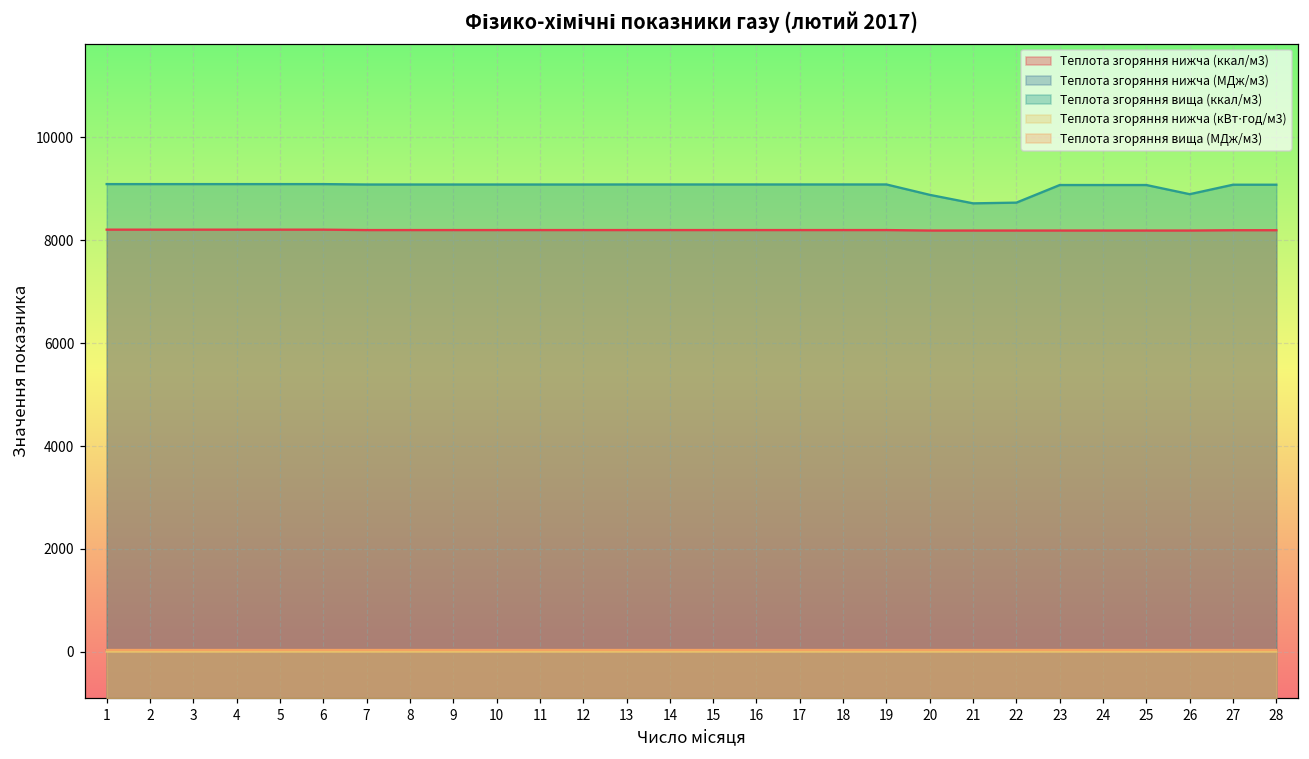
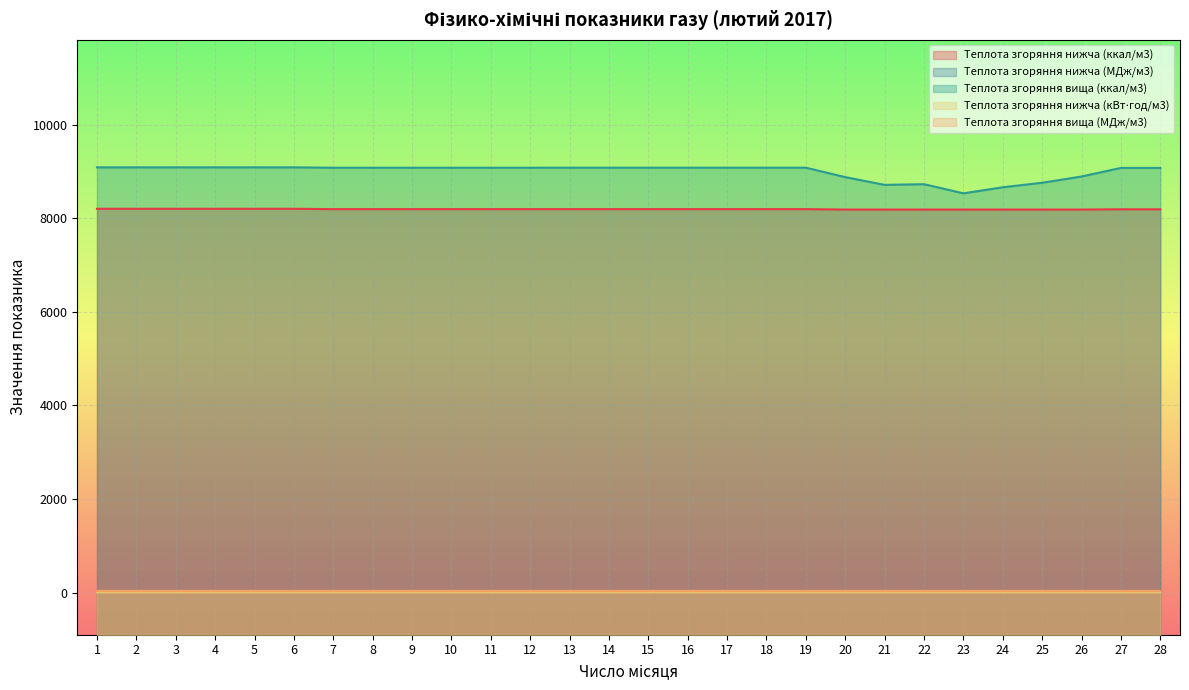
  {
    "Теплота згоряння вища (ккал/м3)": {
      "1": 9100,
      "2": 9100,
      "3": 9100,
      "4": 9100,
      "5": 9100,
      "6": 9100,
      "7": 9100,
      "8": 9100,
      "9": 9100,
      "10": 9100,
      "11": 9100,
      "12": 9100,
      "13": 9100,
      "14": 9100,
      "15": 9100,
      "16": 9100,
      "17": 9100,
      "18": 9100,
      "19": 9100,
      "20": 8900,
      "21": 8700,
      "22": 8700,
-     "23": 9100,
-     "24": 9100,
-     "25": 9100,
+     "23": 8500,
+     "24": 8700,
+     "25": 8800,
      "26": 8900,
      "27": 9100,
      "28": 9100
    }
  }
